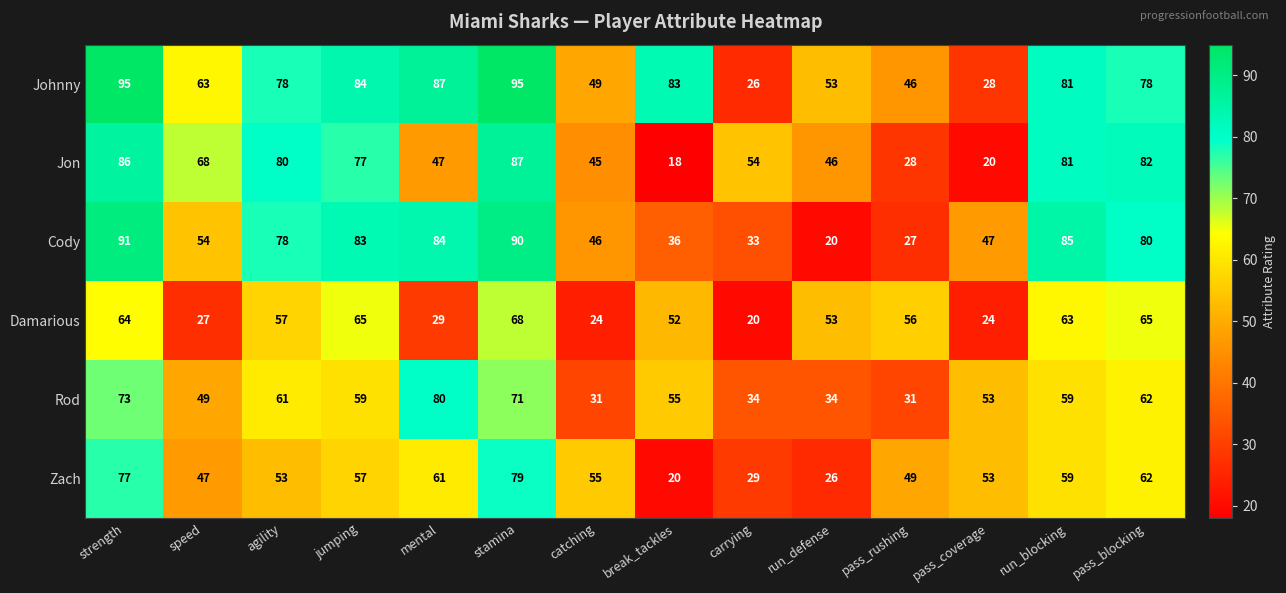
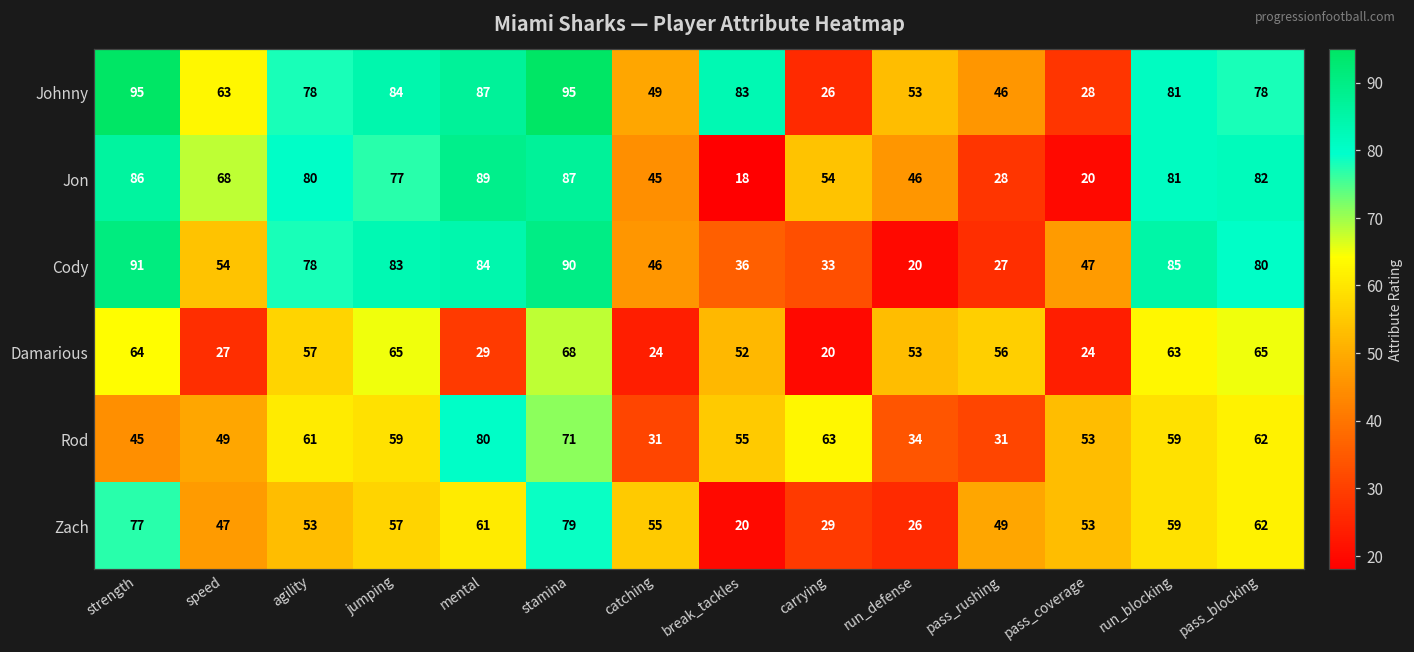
  {
    "Johnny": {
      "strength": 95,
      "speed": 63,
      "agility": 78,
      "jumping": 84,
      "mental": 87,
      "stamina": 95,
      "catching": 49,
      "break_tackles": 83,
      "carrying": 26,
      "run_defense": 53,
      "pass_rushing": 46,
      "pass_coverage": 28,
      "run_blocking": 81,
      "pass_blocking": 78
    },
    "Jon": {
      "strength": 86,
      "speed": 68,
      "agility": 80,
      "jumping": 77,
-     "mental": 47,
+     "mental": 89,
      "stamina": 87,
      "catching": 45,
      "break_tackles": 18,
      "carrying": 54,
      "run_defense": 46,
      "pass_rushing": 28,
      "pass_coverage": 20,
      "run_blocking": 81,
      "pass_blocking": 82
    },
    "Cody": {
      "strength": 91,
      "speed": 54,
      "agility": 78,
      "jumping": 83,
      "mental": 84,
      "stamina": 90,
      "catching": 46,
      "break_tackles": 36,
      "carrying": 33,
      "run_defense": 20,
      "pass_rushing": 27,
      "pass_coverage": 47,
      "run_blocking": 85,
      "pass_blocking": 80
    },
    "Damarious": {
      "strength": 64,
      "speed": 27,
      "agility": 57,
      "jumping": 65,
      "mental": 29,
      "stamina": 68,
      "catching": 24,
      "break_tackles": 52,
      "carrying": 20,
      "run_defense": 53,
      "pass_rushing": 56,
      "pass_coverage": 24,
      "run_blocking": 63,
      "pass_blocking": 65
    },
    "Rod": {
-     "strength": 73,
+     "strength": 45,
      "speed": 49,
      "agility": 61,
      "jumping": 59,
      "mental": 80,
      "stamina": 71,
      "catching": 31,
      "break_tackles": 55,
-     "carrying": 34,
+     "carrying": 63,
      "run_defense": 34,
      "pass_rushing": 31,
      "pass_coverage": 53,
      "run_blocking": 59,
      "pass_blocking": 62
    },
    "Zach": {
      "strength": 77,
      "speed": 47,
      "agility": 53,
      "jumping": 57,
      "mental": 61,
      "stamina": 79,
      "catching": 55,
      "break_tackles": 20,
      "carrying": 29,
      "run_defense": 26,
      "pass_rushing": 49,
      "pass_coverage": 53,
      "run_blocking": 59,
      "pass_blocking": 62
    }
  }
